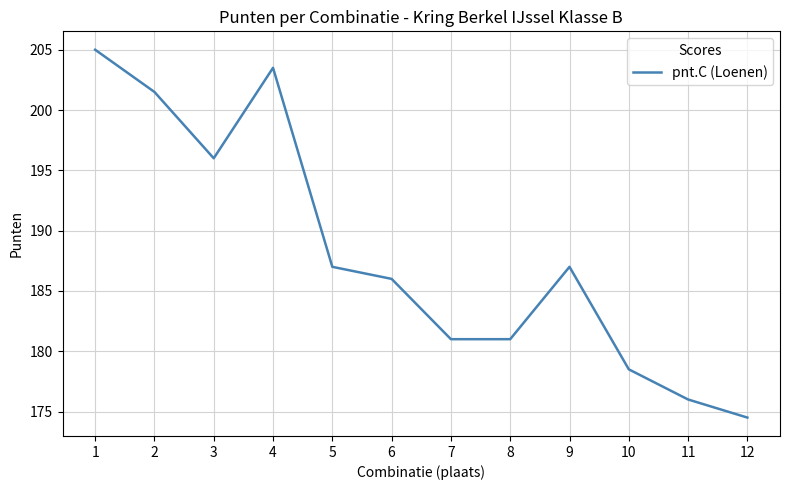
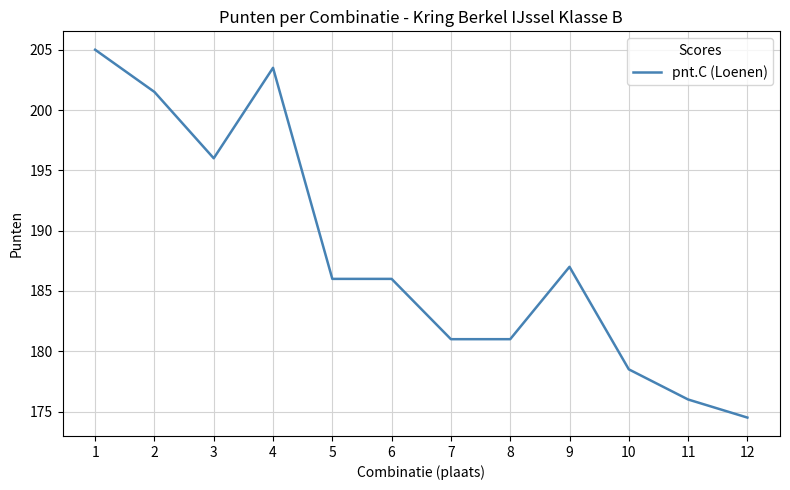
  {
    "1": 205,
    "2": 201.5,
    "3": 196,
    "4": 203.5,
-   "5": 187,
+   "5": 186,
    "6": 186,
    "7": 181,
    "8": 181,
    "9": 187,
    "10": 178.5,
    "11": 176,
    "12": 174.5
  }
